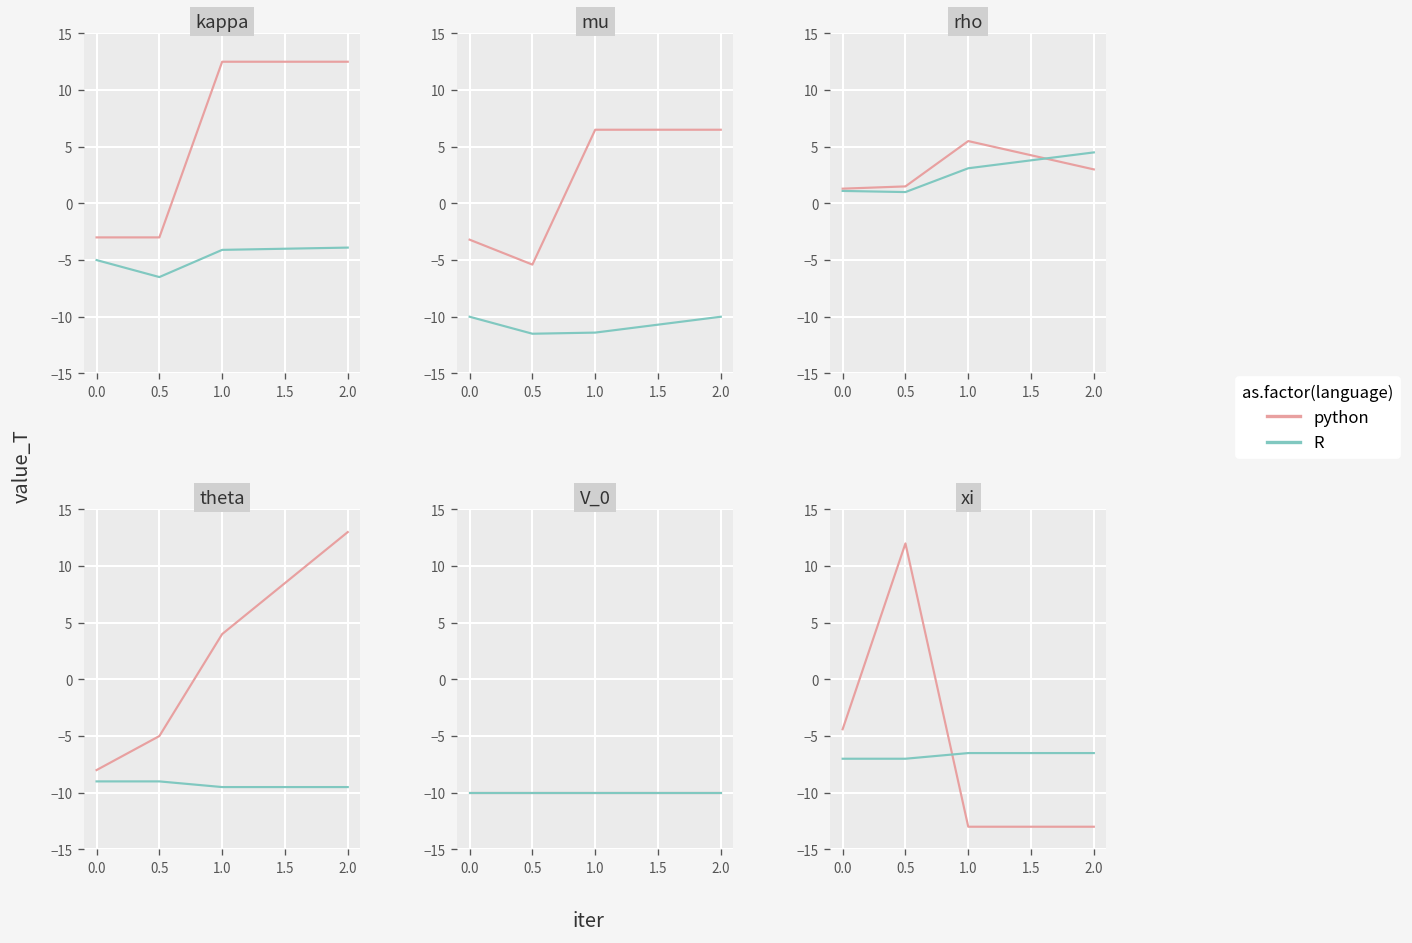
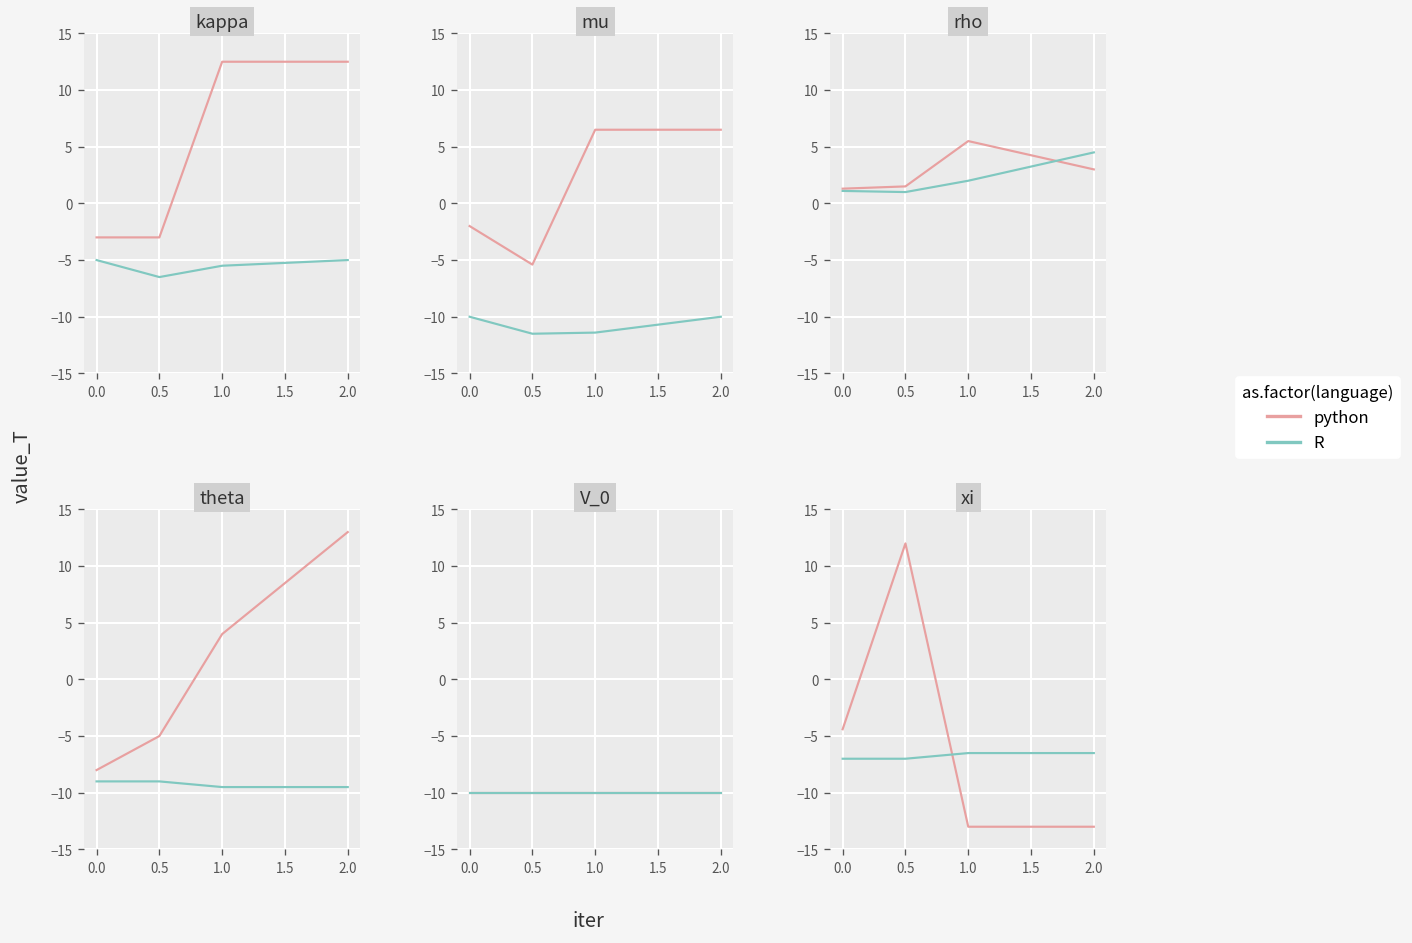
  {
    "kappa": {
      "python": {
        "0.0": -3,
        "0.5": -3,
        "1.0": 13,
        "2.0": 13
      },
      "R": {
        "0.0": -5,
        "0.5": -7,
-       "1.0": -4,
-       "2.0": -4
+       "1.0": -6,
+       "2.0": -5
      }
    },
    "mu": {
      "python": {
-       "0.0": -3,
+       "0.0": -2,
        "0.5": -5,
        "1.0": 7,
        "2.0": 7
      },
      "R": {
        "0.0": -10,
        "0.5": -12,
        "1.0": -11,
        "2.0": -10
      }
    },
    "rho": {
      "python": {
        "0.5": 2,
        "1.0": 6,
        "2.0": 3
      },
      "R": {
        "0.5": 1,
-       "1.0": 3,
+       "1.0": 2,
        "2.0": 5
      }
    },
    "theta": {
      "python": {
        "0.0": -8,
        "0.5": -5,
        "1.0": 4,
        "2.0": 13
      },
      "R": {
        "0.0": -9,
        "0.5": -9,
        "1.0": -10,
        "2.0": -10
      }
    },
    "V_0": {
      "0.0": -10,
      "0.5": -10,
      "1.0": -10,
      "2.0": -10
    },
    "xi": {
      "python": {
        "0.0": -4,
        "0.5": 12,
        "1.0": -13,
        "2.0": -13
      },
      "R": {
        "0.0": -7,
        "0.5": -7,
        "1.0": -7,
        "2.0": -7
      }
    }
  }
